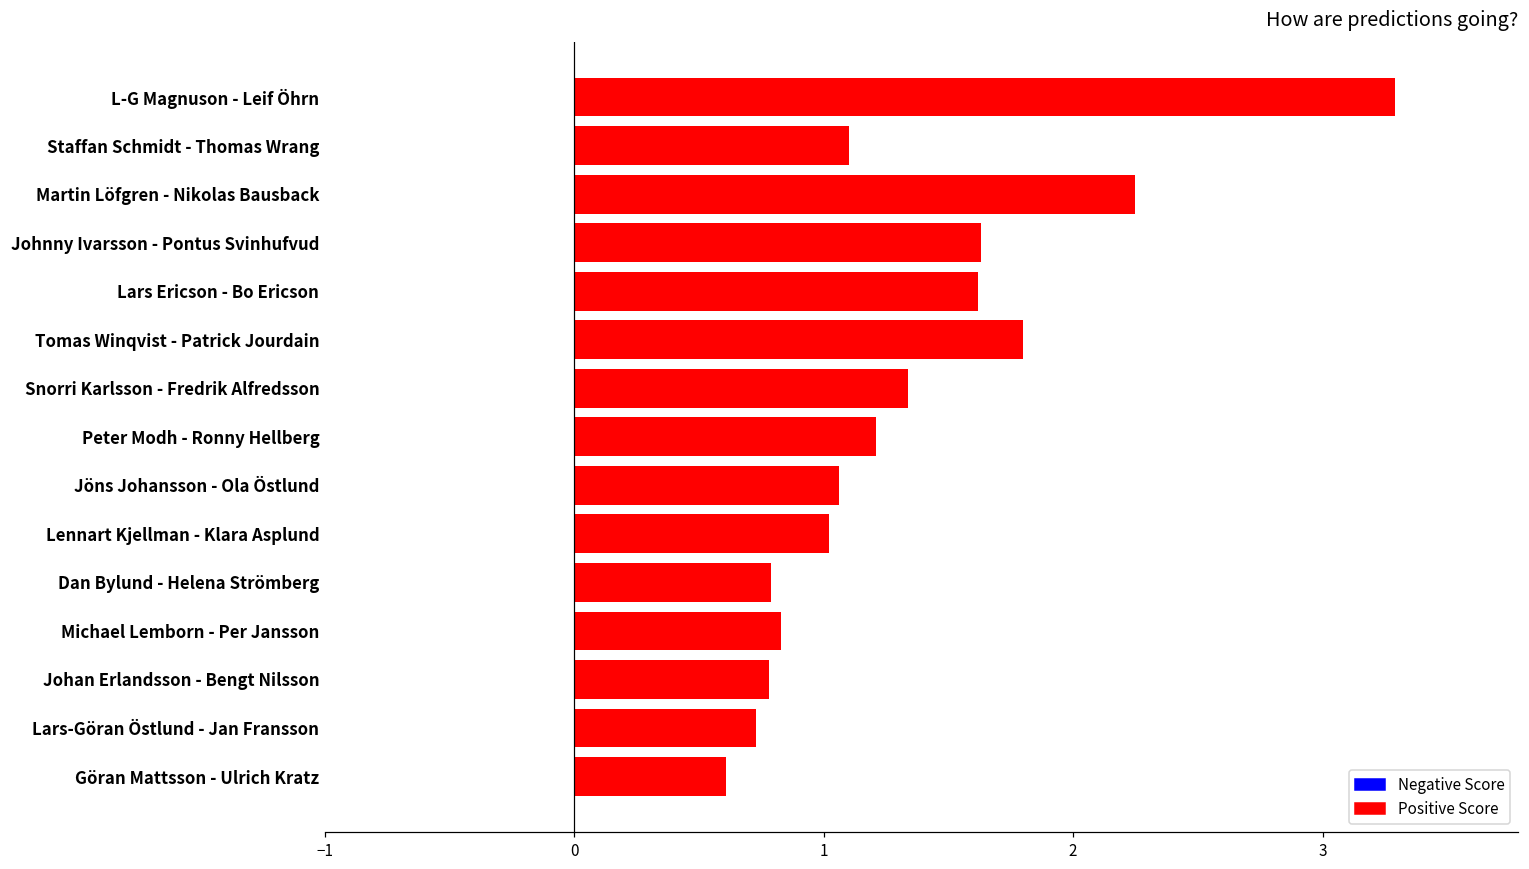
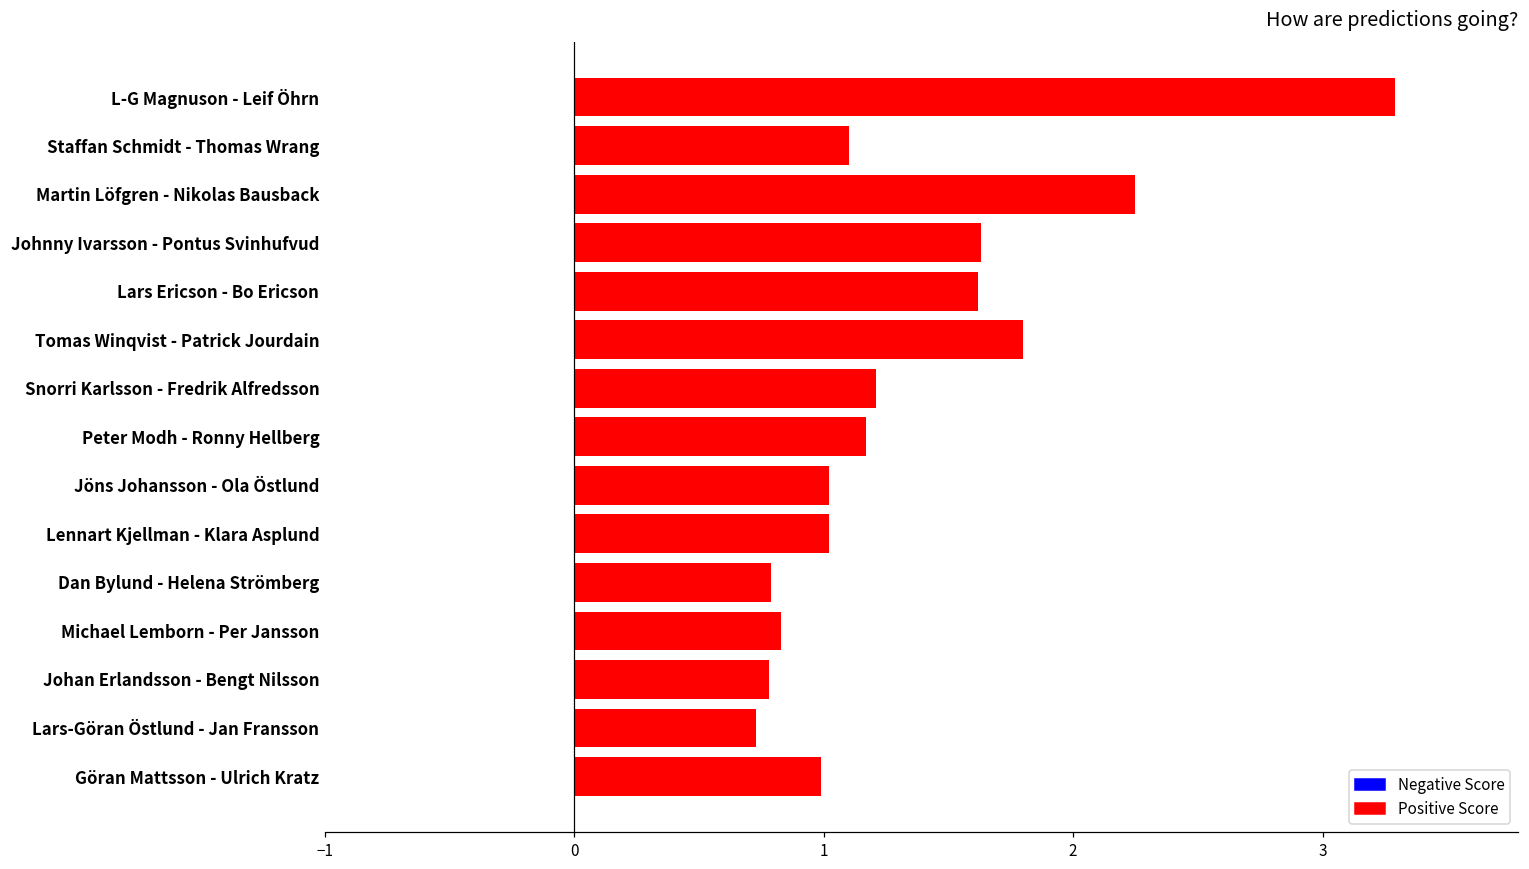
  {
    "L-G Magnuson - Leif Öhrn": 3.29,
    "Staffan Schmidt - Thomas Wrang": 1.10,
    "Martin Löfgren - Nikolas Bausback": 2.25,
    "Johnny Ivarsson - Pontus Svinhufvud": 1.63,
    "Lars Ericson - Bo Ericson": 1.62,
    "Tomas Winqvist - Patrick Jourdain": 1.80,
-   "Snorri Karlsson - Fredrik Alfredsson": 1.34,
-   "Peter Modh - Ronny Hellberg": 1.21,
-   "Jöns Johansson - Ola Östlund": 1.06,
+   "Snorri Karlsson - Fredrik Alfredsson": 1.21,
+   "Peter Modh - Ronny Hellberg": 1.17,
+   "Jöns Johansson - Ola Östlund": 1.02,
    "Lennart Kjellman - Klara Asplund": 1.02,
    "Dan Bylund - Helena Strömberg": 0.79,
    "Michael Lemborn - Per Jansson": 0.83,
    "Johan Erlandsson - Bengt Nilsson": 0.78,
    "Lars-Göran Östlund - Jan Fransson": 0.73,
-   "Göran Mattsson - Ulrich Kratz": 0.61
+   "Göran Mattsson - Ulrich Kratz": 0.99
  }
